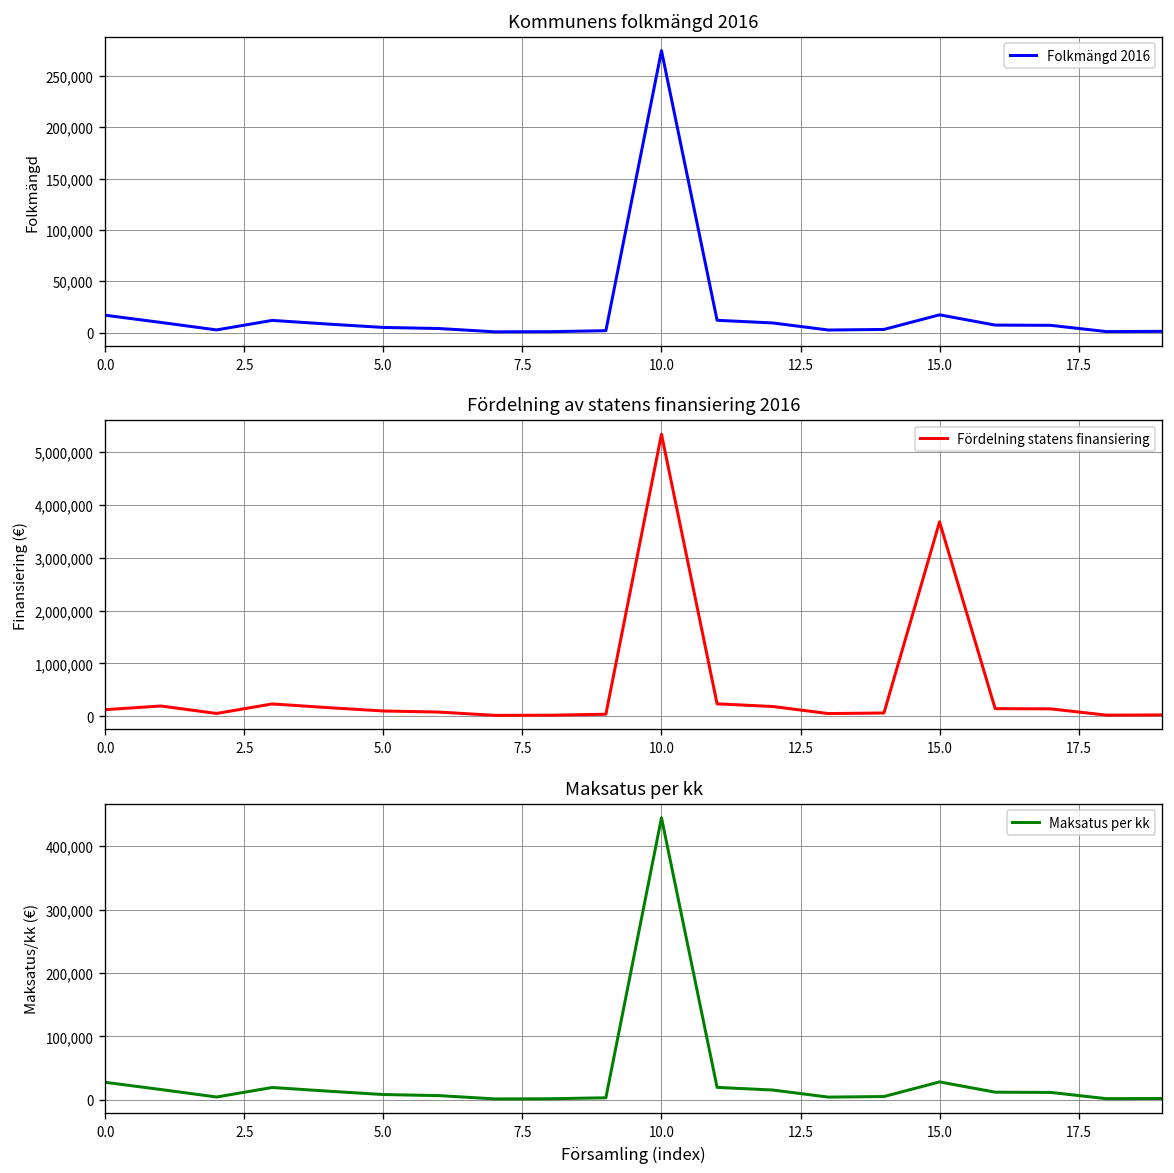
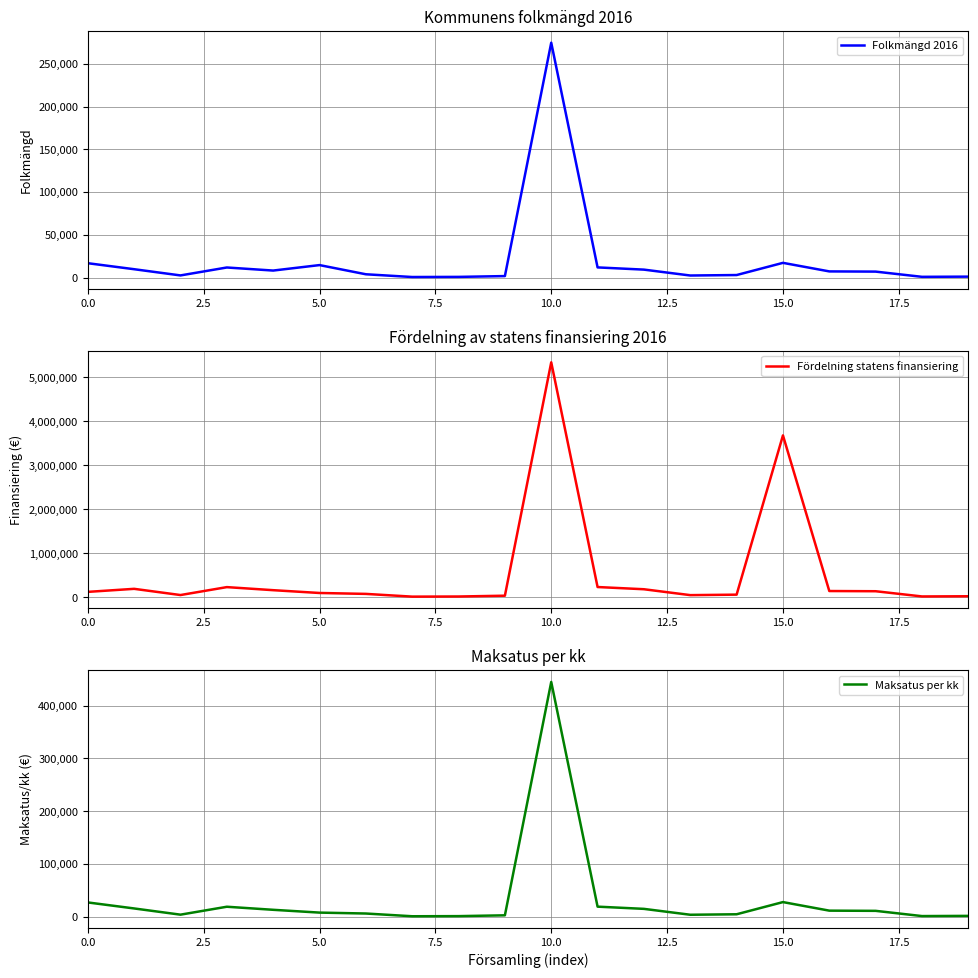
  {
    "Kommunens folkmängd 2016": {
      "0.0": "20,000",
-     "5.0": "5,000",
+     "5.0": "15,000",
      "10.0": "270,000",
      "15.0": "20,000"
    },
    "Fördelning av statens finansiering 2016": {
      "0.0": "100,000",
      "5.0": "100,000",
      "10.0": "5,300,000",
      "15.0": "3,700,000"
    },
    "Maksatus per kk": {
      "0.0": "30,000",
      "5.0": "10,000",
      "10.0": "440,000",
      "15.0": "30,000"
    }
  }
